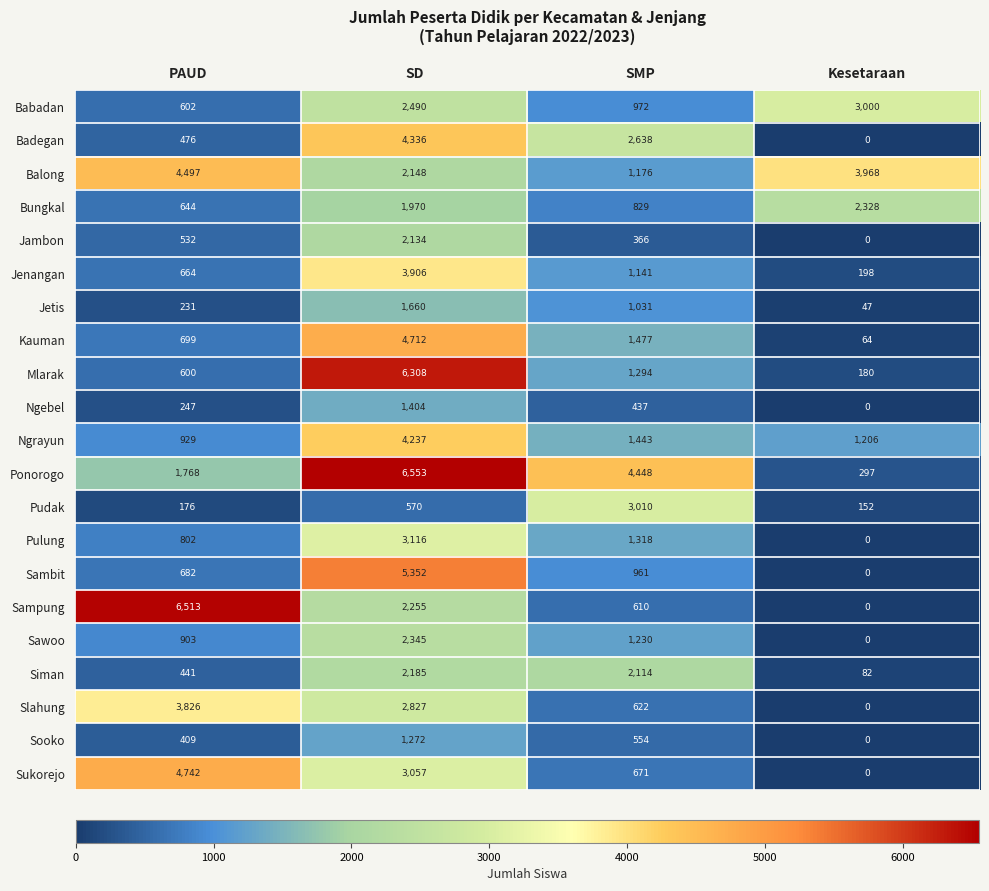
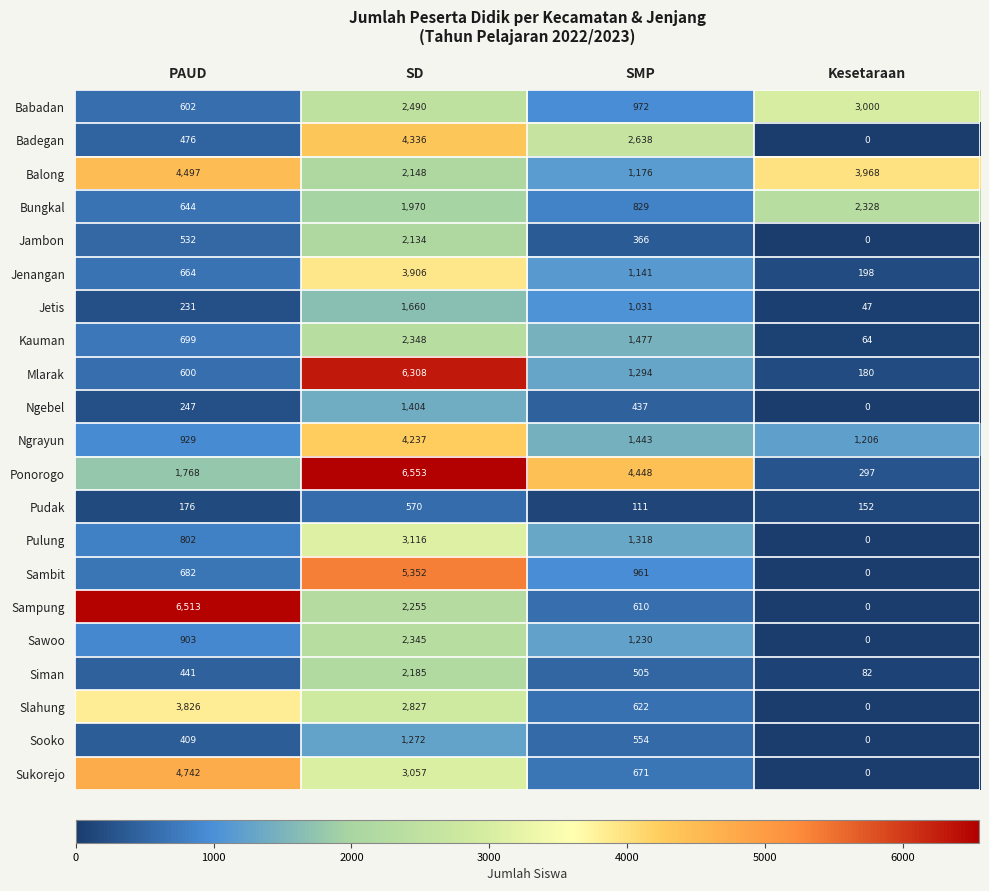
  {
    "Babadan": {
      "PAUD": "602",
      "SD": "2,490",
      "SMP": "972",
      "Kesetaraan": "3,000"
    },
    "Badegan": {
      "PAUD": "476",
      "SD": "4,336",
      "SMP": "2,638",
      "Kesetaraan": "0"
    },
    "Balong": {
      "PAUD": "4,497",
      "SD": "2,148",
      "SMP": "1,176",
      "Kesetaraan": "3,968"
    },
    "Bungkal": {
      "PAUD": "644",
      "SD": "1,970",
      "SMP": "829",
      "Kesetaraan": "2,328"
    },
    "Jambon": {
      "PAUD": "532",
      "SD": "2,134",
      "SMP": "366",
      "Kesetaraan": "0"
    },
    "Jenangan": {
      "PAUD": "664",
      "SD": "3,906",
      "SMP": "1,141",
      "Kesetaraan": "198"
    },
    "Jetis": {
      "PAUD": "231",
      "SD": "1,660",
      "SMP": "1,031",
      "Kesetaraan": "47"
    },
    "Kauman": {
      "PAUD": "699",
-     "SD": "4,712",
+     "SD": "2,348",
      "SMP": "1,477",
      "Kesetaraan": "64"
    },
    "Mlarak": {
      "PAUD": "600",
      "SD": "6,308",
      "SMP": "1,294",
      "Kesetaraan": "180"
    },
    "Ngebel": {
      "PAUD": "247",
      "SD": "1,404",
      "SMP": "437",
      "Kesetaraan": "0"
    },
    "Ngrayun": {
      "PAUD": "929",
      "SD": "4,237",
      "SMP": "1,443",
      "Kesetaraan": "1,206"
    },
    "Ponorogo": {
      "PAUD": "1,768",
      "SD": "6,553",
      "SMP": "4,448",
      "Kesetaraan": "297"
    },
    "Pudak": {
      "PAUD": "176",
      "SD": "570",
-     "SMP": "3,010",
+     "SMP": "111",
      "Kesetaraan": "152"
    },
    "Pulung": {
      "PAUD": "802",
      "SD": "3,116",
      "SMP": "1,318",
      "Kesetaraan": "0"
    },
    "Sambit": {
      "PAUD": "682",
      "SD": "5,352",
      "SMP": "961",
      "Kesetaraan": "0"
    },
    "Sampung": {
      "PAUD": "6,513",
      "SD": "2,255",
      "SMP": "610",
      "Kesetaraan": "0"
    },
    "Sawoo": {
      "PAUD": "903",
      "SD": "2,345",
      "SMP": "1,230",
      "Kesetaraan": "0"
    },
    "Siman": {
      "PAUD": "441",
      "SD": "2,185",
-     "SMP": "2,114",
+     "SMP": "505",
      "Kesetaraan": "82"
    },
    "Slahung": {
      "PAUD": "3,826",
      "SD": "2,827",
      "SMP": "622",
      "Kesetaraan": "0"
    },
    "Sooko": {
      "PAUD": "409",
      "SD": "1,272",
      "SMP": "554",
      "Kesetaraan": "0"
    },
    "Sukorejo": {
      "PAUD": "4,742",
      "SD": "3,057",
      "SMP": "671",
      "Kesetaraan": "0"
    }
  }
